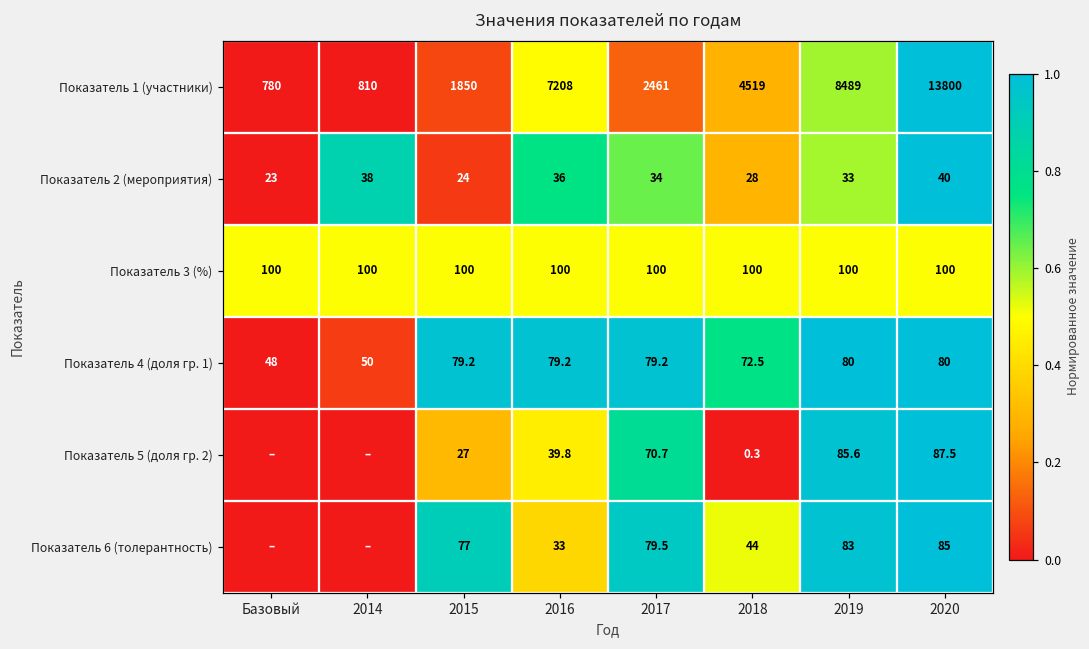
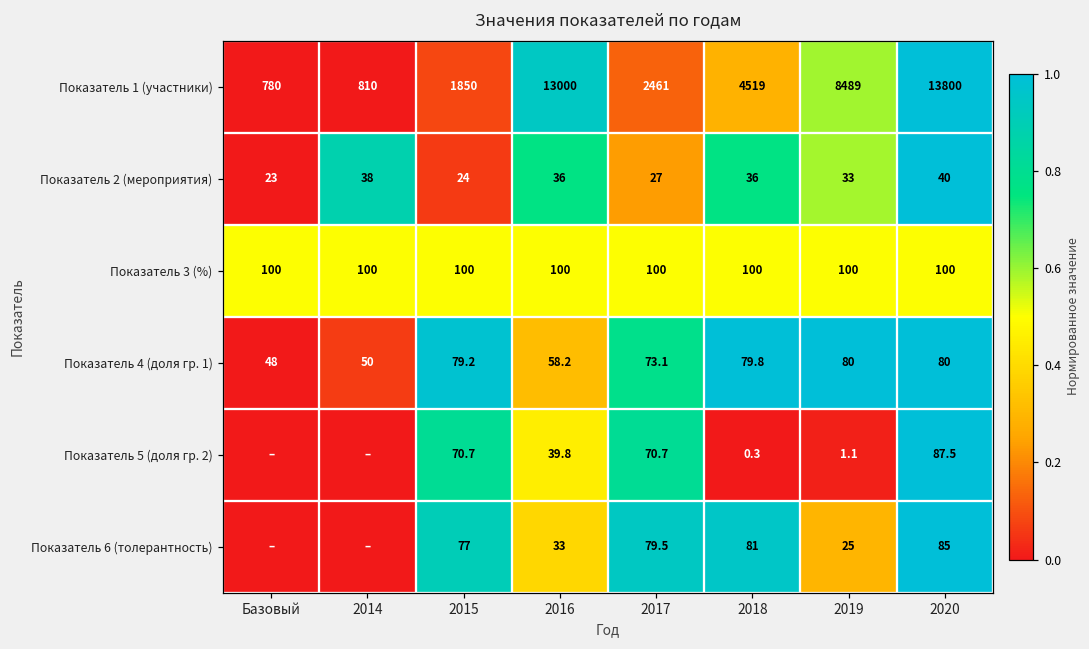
  {
    "Показатель 1 (участники)": {
      "Базовый": 780,
      "2014": 810,
      "2015": 1850,
-     "2016": 7208,
+     "2016": 13000,
      "2017": 2461,
      "2018": 4519,
      "2019": 8489,
      "2020": 13800
    },
    "Показатель 2 (мероприятия)": {
      "Базовый": 23,
      "2014": 38,
      "2015": 24,
      "2016": 36,
-     "2017": 34,
-     "2018": 28,
+     "2017": 27,
+     "2018": 36,
      "2019": 33,
      "2020": 40
    },
    "Показатель 3 (%)": {
      "Базовый": 100,
      "2014": 100,
      "2015": 100,
      "2016": 100,
      "2017": 100,
      "2018": 100,
      "2019": 100,
      "2020": 100
    },
    "Показатель 4 (доля гр. 1)": {
      "Базовый": 48,
      "2014": 50,
      "2015": 79.2,
-     "2016": 79.2,
-     "2017": 79.2,
-     "2018": 72.5,
+     "2016": 58.2,
+     "2017": 73.1,
+     "2018": 79.8,
      "2019": 80,
      "2020": 80
    },
    "Показатель 5 (доля гр. 2)": {
-     "2015": 27,
+     "2015": 70.7,
      "2016": 39.8,
      "2017": 70.7,
      "2018": 0.3,
-     "2019": 85.6,
+     "2019": 1.1,
      "2020": 87.5
    },
    "Показатель 6 (толерантность)": {
      "2015": 77,
      "2016": 33,
      "2017": 79.5,
-     "2018": 44,
-     "2019": 83,
+     "2018": 81,
+     "2019": 25,
      "2020": 85
    }
  }
